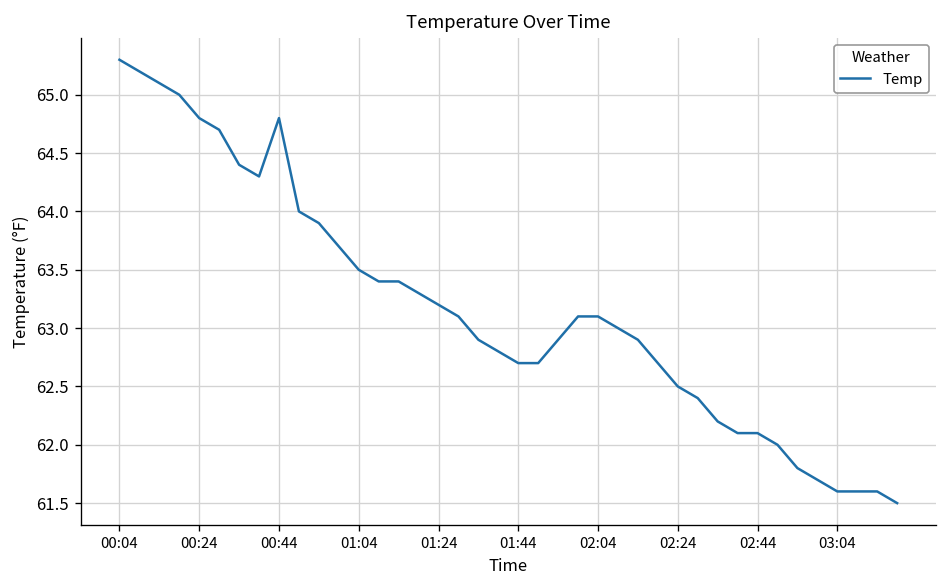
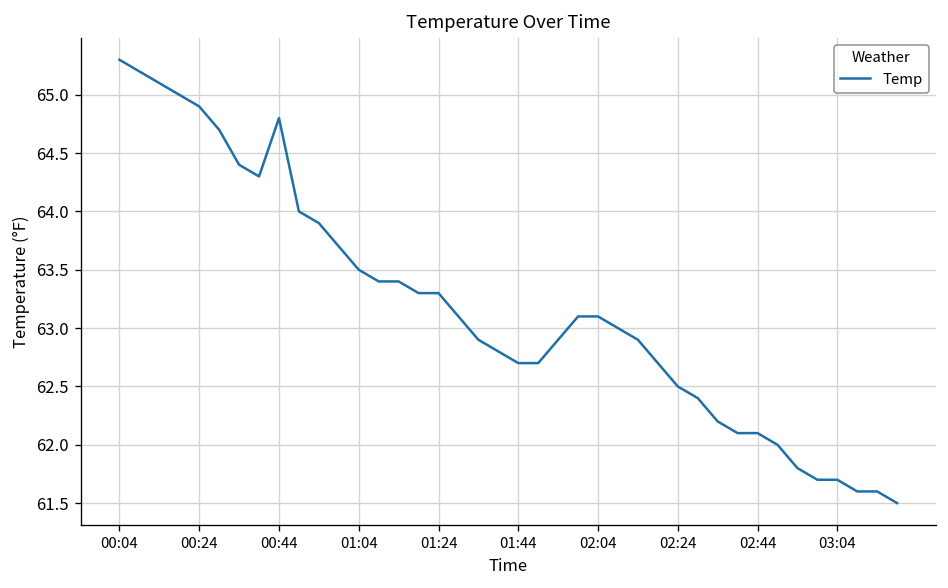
  {
    "00:04": 65.3,
-   "00:24": 64.8,
+   "00:24": 64.9,
    "00:44": 64.8,
    "01:04": 63.5,
-   "01:24": 63.2,
+   "01:24": 63.3,
    "01:44": 62.7,
    "02:04": 63.1,
    "02:24": 62.5,
    "02:44": 62.1,
-   "03:04": 61.6
+   "03:04": 61.7
  }
